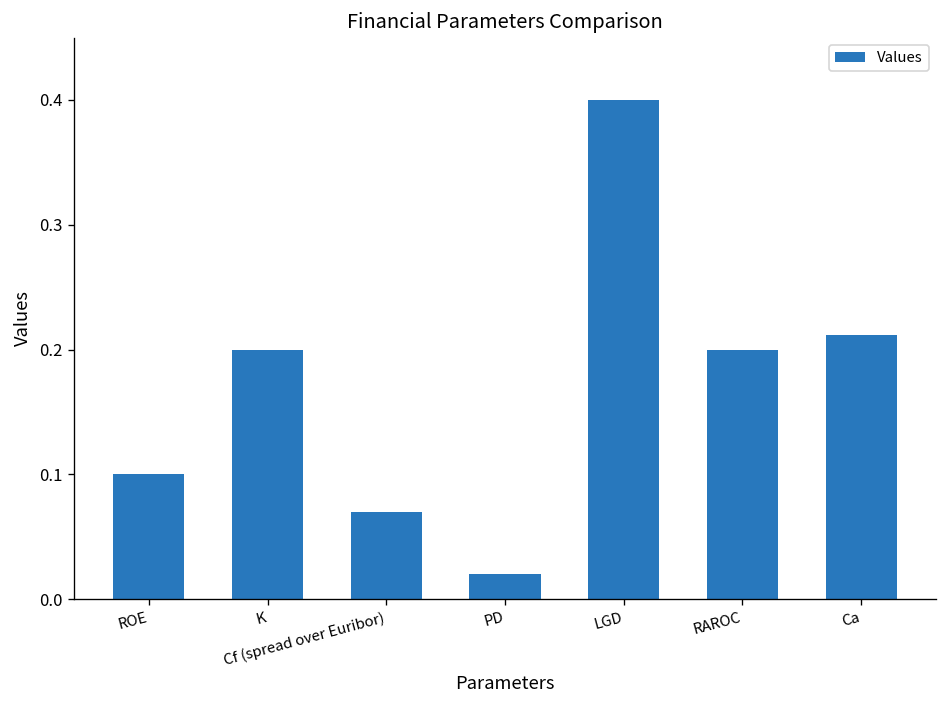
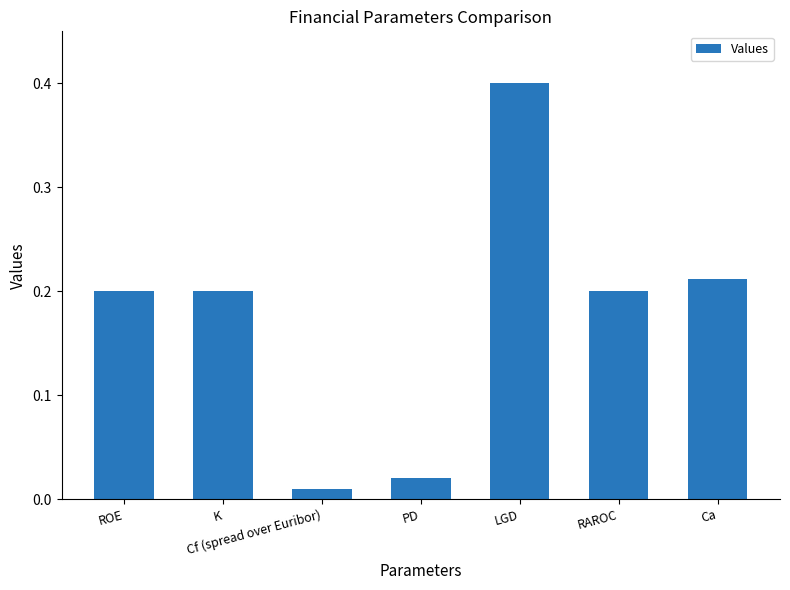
  {
-   "ROE": 0.1,
+   "ROE": 0.2,
    "K": 0.20,
-   "Cf (spread over Euribor)": 0.07,
+   "Cf (spread over Euribor)": 0.01,
    "PD": 0.02,
    "LGD": 0.40,
    "RAROC": 0.20,
    "Ca": 0.21
  }
